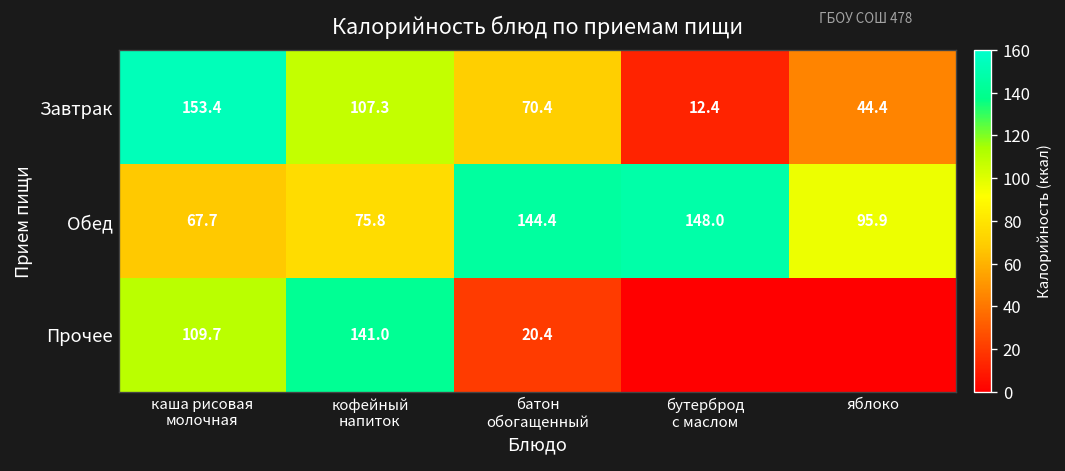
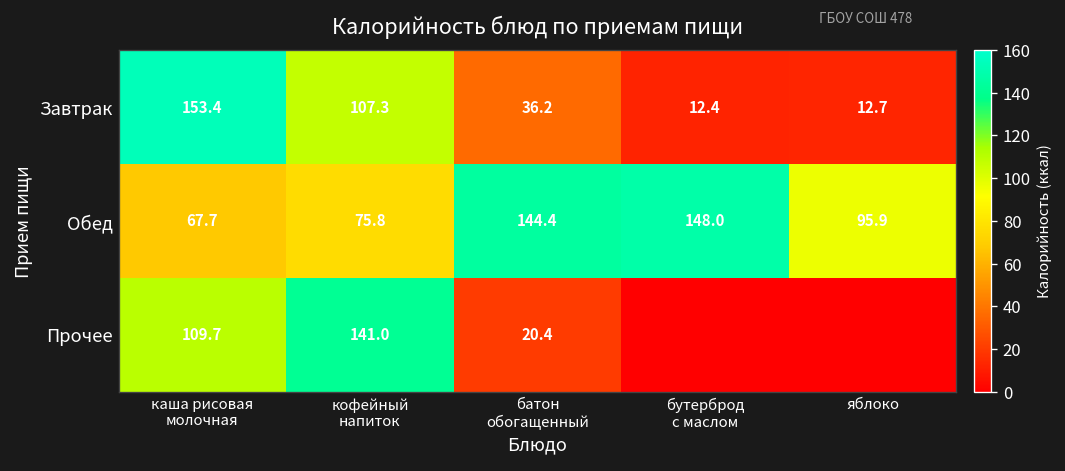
  {
    "Завтрак": {
      "каша рисовая молочная": 153.4,
      "кофейный напиток": 107.3,
-     "батон обогащенный": 70.4,
+     "батон обогащенный": 36.2,
      "бутерброд с маслом": 12.4,
-     "яблоко": 44.4
+     "яблоко": 12.7
    },
    "Обед": {
      "каша рисовая молочная": 67.7,
      "кофейный напиток": 75.8,
      "батон обогащенный": 144.4,
      "бутерброд с маслом": 148.0,
      "яблоко": 95.9
    },
    "Прочее": {
      "каша рисовая молочная": 109.7,
      "кофейный напиток": 141.0,
      "батон обогащенный": 20.4
    }
  }
